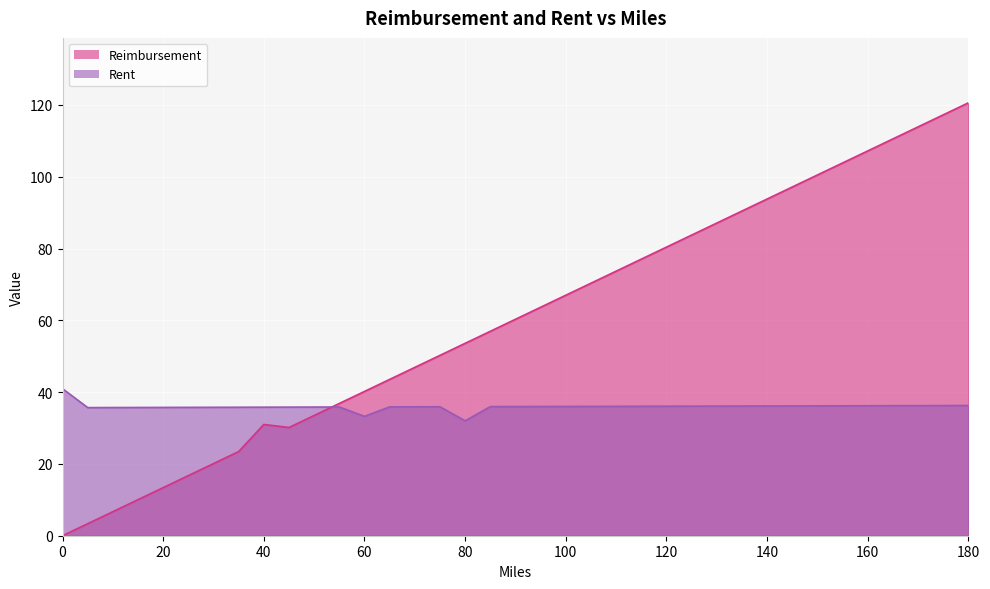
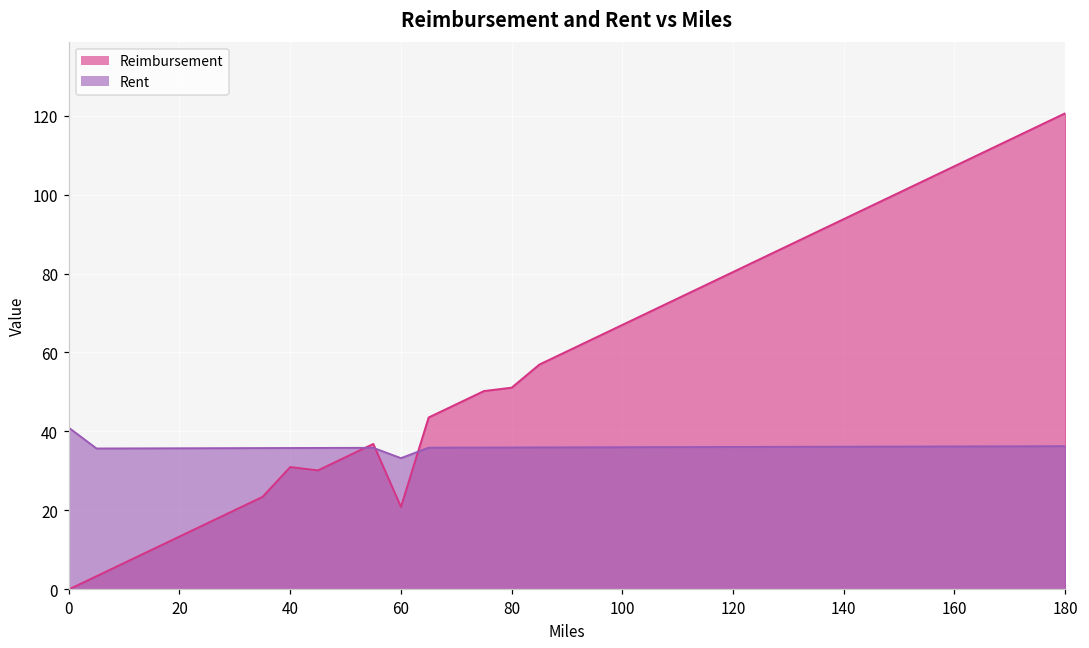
  {
    "Reimbursement": {
      "0": 0,
      "20": 13,
      "40": 31,
-     "60": 40,
-     "80": 54,
+     "60": 21,
+     "80": 51,
      "100": 67,
      "120": 80,
      "140": 94,
      "160": 107,
      "180": 121
    },
    "Rent": {
      "0": 41,
      "20": 36,
      "40": 36,
      "60": 33,
-     "80": 32,
+     "80": 36,
      "100": 36,
      "120": 36,
      "140": 36,
      "160": 36,
      "180": 36
    }
  }
